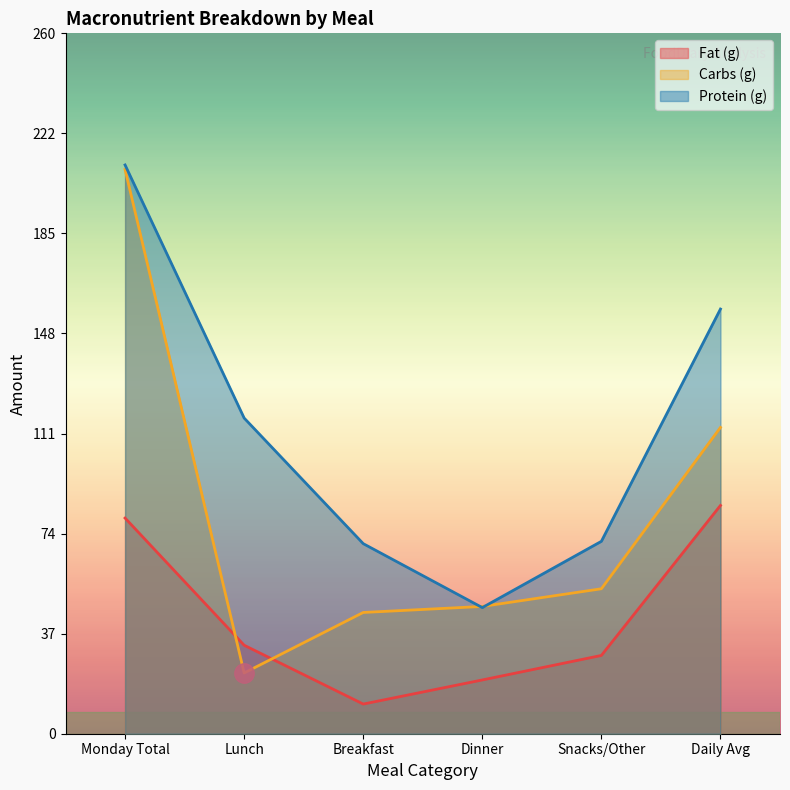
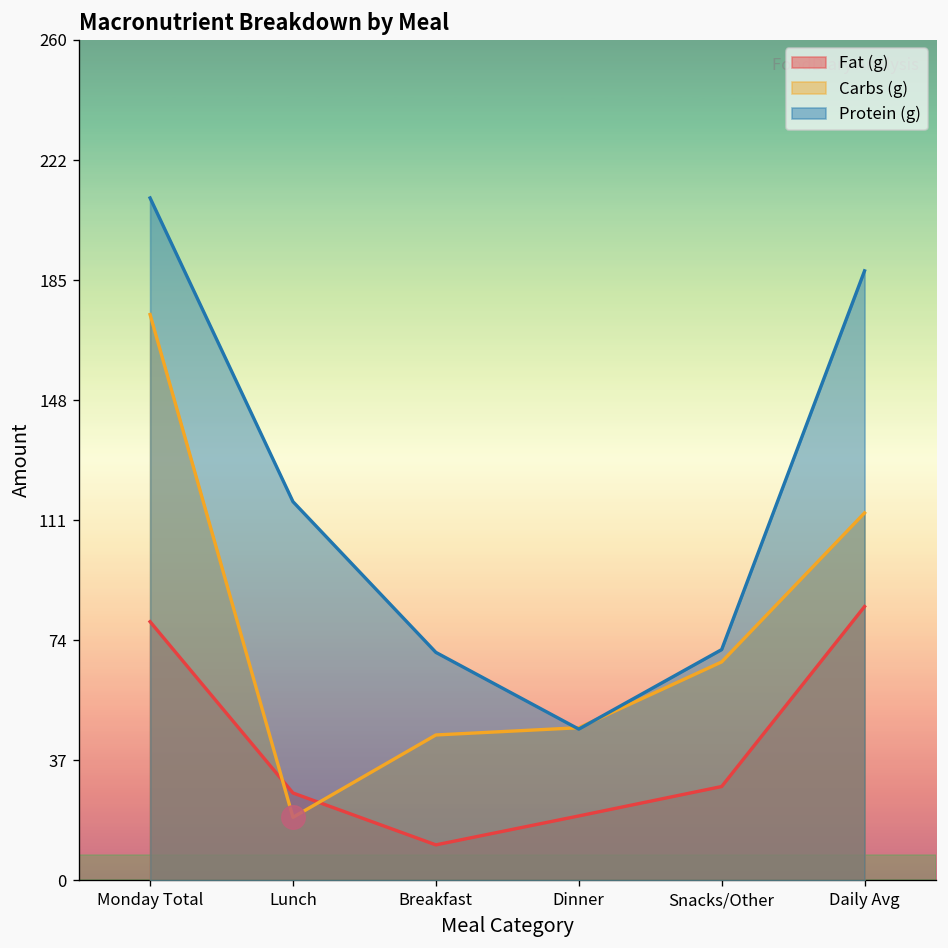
  {
    "Fat (g)": {
      "Monday Total": 80,
-     "Lunch": 33,
+     "Lunch": 27,
      "Breakfast": 11,
      "Dinner": 20,
      "Snacks/Other": 29,
      "Daily Avg": 85
    },
    "Carbs (g)": {
-     "Monday Total": 209,
-     "Lunch": 23,
+     "Monday Total": 175,
+     "Lunch": 20,
      "Breakfast": 45,
-     "Snacks/Other": 54,
+     "Snacks/Other": 68,
      "Daily Avg": 114
    },
    "Protein (g)": {
      "Monday Total": 211,
      "Lunch": 117,
      "Breakfast": 71,
      "Snacks/Other": 71,
-     "Daily Avg": 158
+     "Daily Avg": 189
    }
  }
